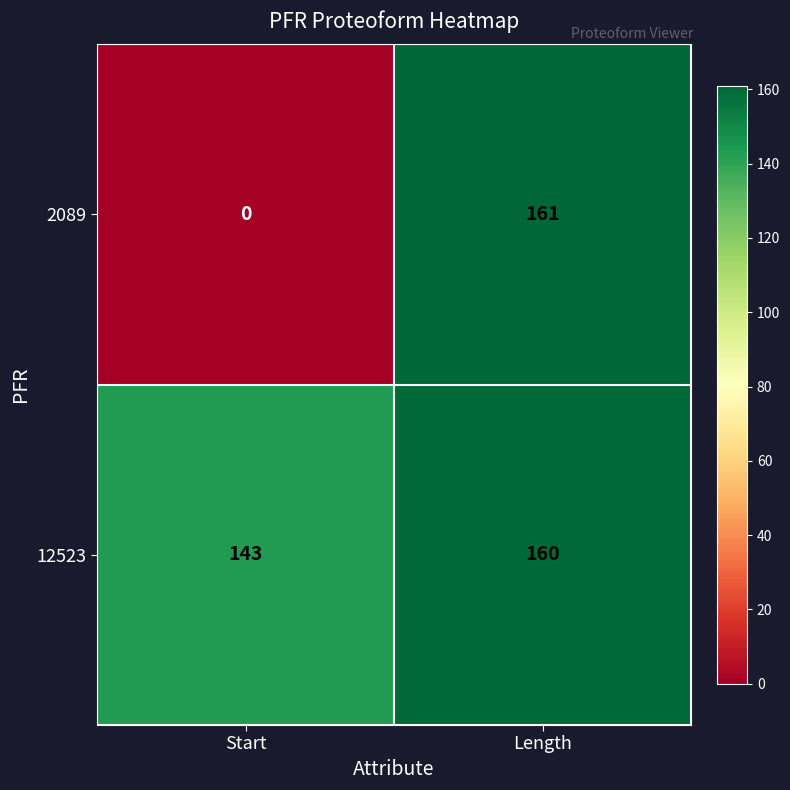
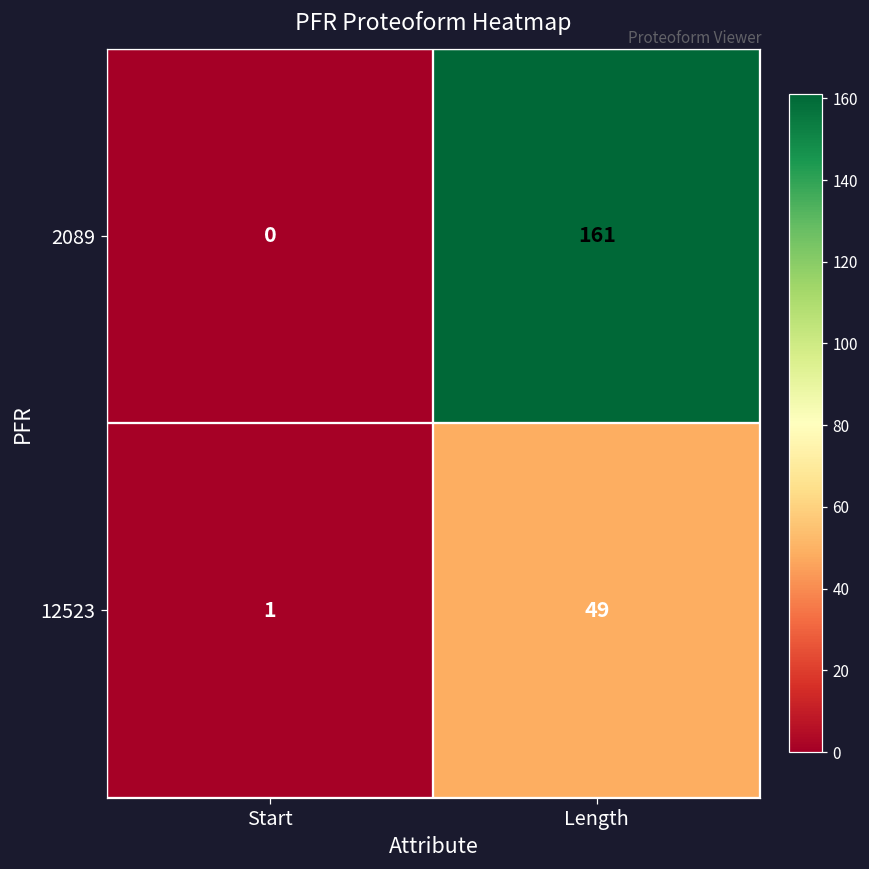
  {
    "2089": {
      "Start": 0,
      "Length": 161
    },
    "12523": {
-     "Start": 143,
-     "Length": 160
+     "Start": 1,
+     "Length": 49
    }
  }
